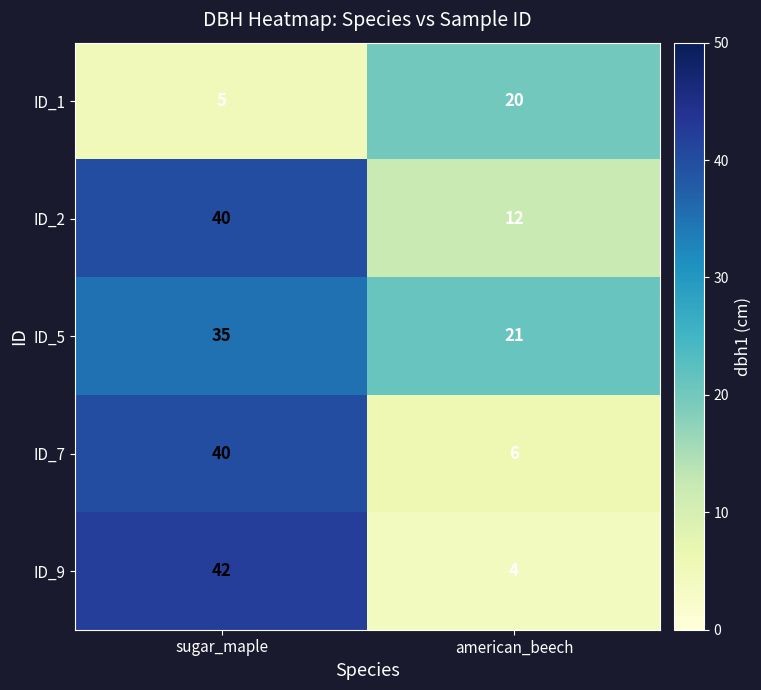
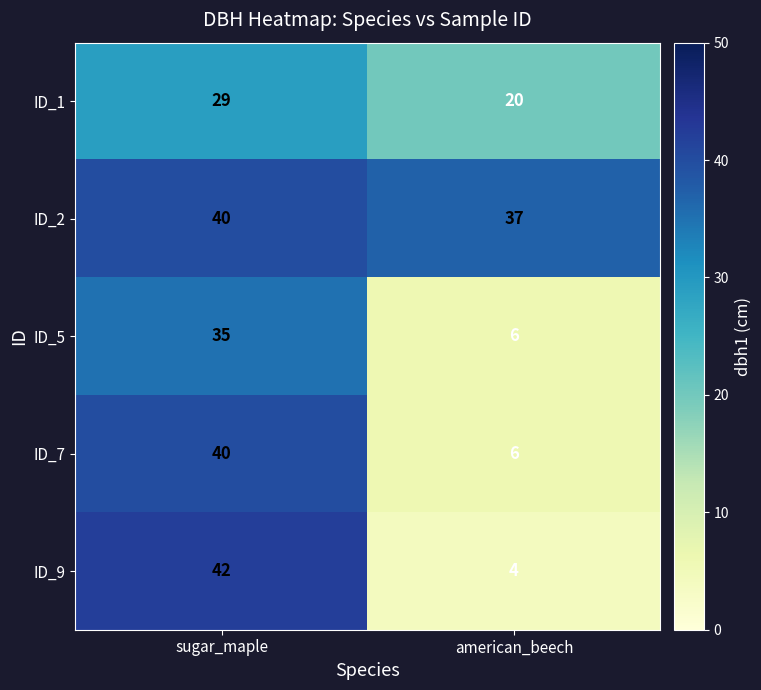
  {
    "ID_1": {
-     "sugar_maple": 5,
+     "sugar_maple": 29,
      "american_beech": 20
    },
    "ID_2": {
      "sugar_maple": 40,
-     "american_beech": 12
+     "american_beech": 37
    },
    "ID_5": {
      "sugar_maple": 35,
-     "american_beech": 21
+     "american_beech": 6
    },
    "ID_7": {
      "sugar_maple": 40,
      "american_beech": 6
    },
    "ID_9": {
      "sugar_maple": 42,
      "american_beech": 4
    }
  }
